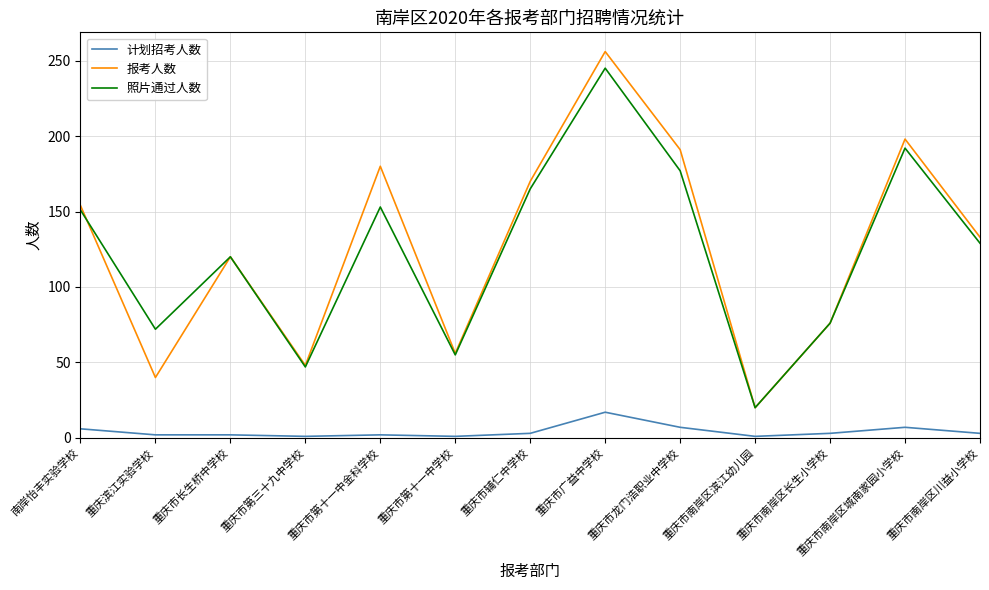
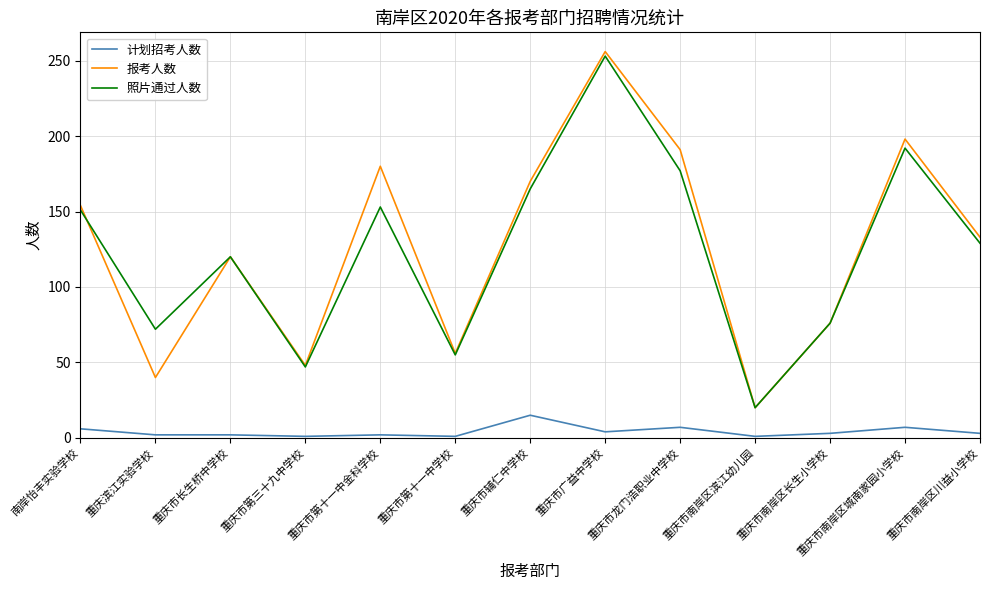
  {
    "计划招考人数": {
      "南岸怡丰实验学校": 6,
      "重庆滨江实验学校": 2,
      "重庆市长生桥中学校": 2,
      "重庆市第三十九中学校": 1,
      "重庆市第十一中金科学校": 2,
      "重庆市第十一中学校": 1,
-     "重庆市辅仁中学校": 3,
-     "重庆市广益中学校": 17,
+     "重庆市辅仁中学校": 15,
+     "重庆市广益中学校": 4,
      "重庆市龙门浩职业中学校": 7,
      "重庆市南岸区滨江幼儿园": 1,
      "重庆市南岸区长生小学校": 3,
      "重庆市南岸区城南家园小学校": 7,
      "重庆市南岸区川益小学校": 3
    },
    "报考人数": {
      "南岸怡丰实验学校": 154,
      "重庆滨江实验学校": 40,
      "重庆市第十一中金科学校": 180,
      "重庆市辅仁中学校": 170,
      "重庆市广益中学校": 256,
      "重庆市龙门浩职业中学校": 191,
      "重庆市南岸区城南家园小学校": 198,
      "重庆市南岸区川益小学校": 133
    },
    "照片通过人数": {
      "南岸怡丰实验学校": 151,
      "重庆滨江实验学校": 72,
      "重庆市第十一中金科学校": 153,
      "重庆市辅仁中学校": 165,
-     "重庆市广益中学校": 245,
+     "重庆市广益中学校": 253,
      "重庆市龙门浩职业中学校": 177,
      "重庆市南岸区城南家园小学校": 192,
      "重庆市南岸区川益小学校": 129
    }
  }
